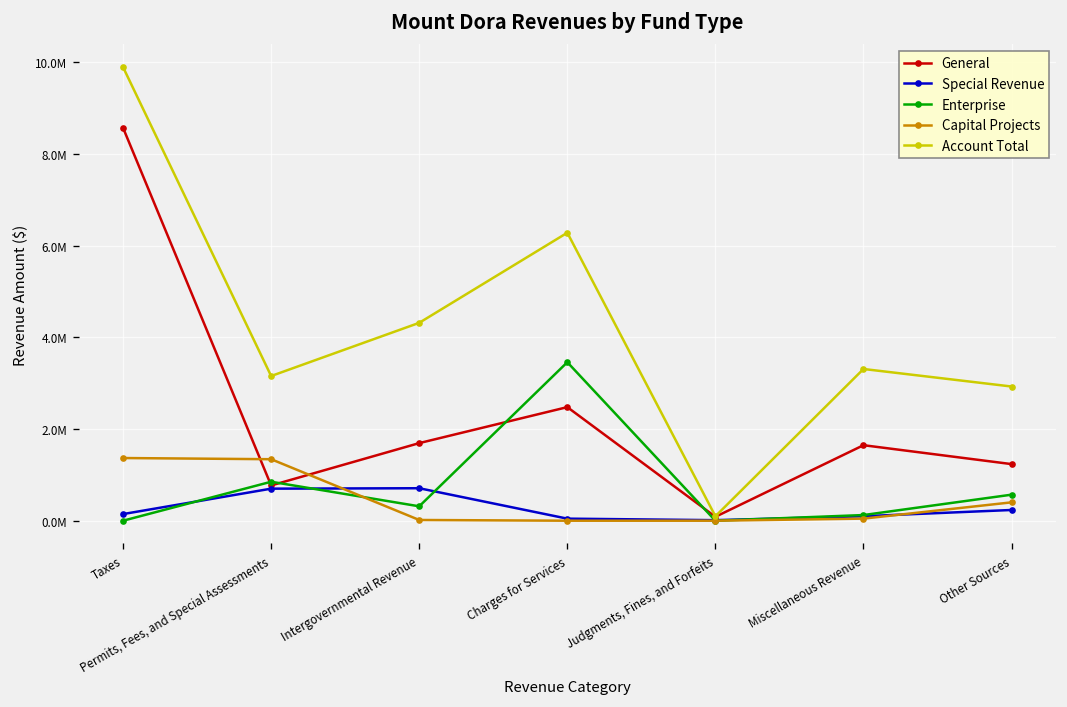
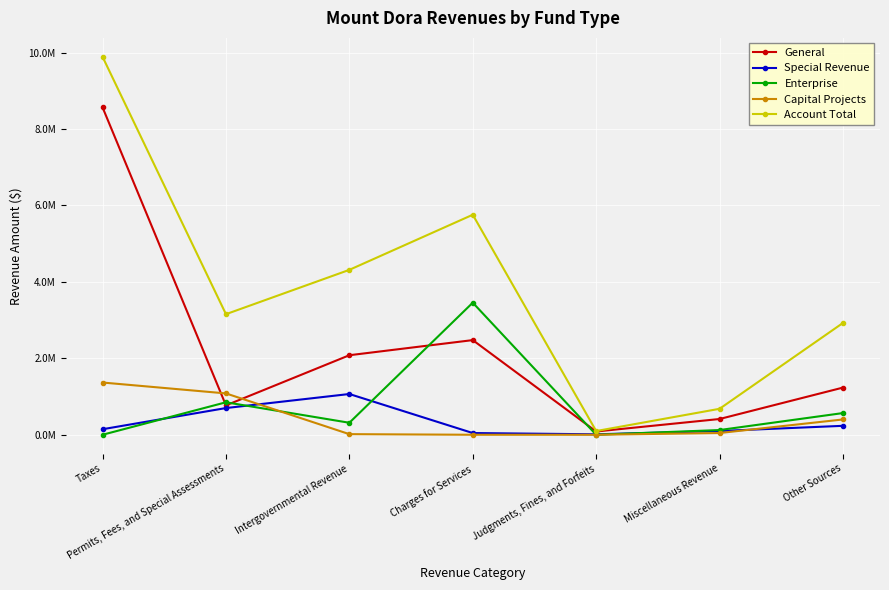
  {
    "General": {
      "Taxes": 8600000,
      "Permits, Fees, and Special Assessments": 800000,
-     "Intergovernmental Revenue": 1700000,
+     "Intergovernmental Revenue": 2100000,
      "Charges for Services": 2500000,
-     "Miscellaneous Revenue": 1600000,
+     "Miscellaneous Revenue": 400000,
      "Other Sources": 1200000
    },
    "Special Revenue": {
      "Taxes": 100000,
      "Permits, Fees, and Special Assessments": 700000,
-     "Intergovernmental Revenue": 700000,
+     "Intergovernmental Revenue": 1100000,
      "Other Sources": 200000
    },
    "Enterprise": {
      "Taxes": 0,
      "Permits, Fees, and Special Assessments": 800000,
      "Intergovernmental Revenue": 300000,
      "Charges for Services": 3500000,
      "Other Sources": 600000
    },
    "Capital Projects": {
      "Taxes": 1400000,
-     "Permits, Fees, and Special Assessments": 1300000,
+     "Permits, Fees, and Special Assessments": 1100000,
      "Intergovernmental Revenue": 0,
      "Other Sources": 400000
    },
    "Account Total": {
      "Taxes": 9900000,
      "Permits, Fees, and Special Assessments": 3200000,
      "Intergovernmental Revenue": 4300000,
-     "Charges for Services": 6300000,
-     "Miscellaneous Revenue": 3300000,
+     "Charges for Services": 5800000,
+     "Miscellaneous Revenue": 700000,
      "Other Sources": 2900000
    }
  }
